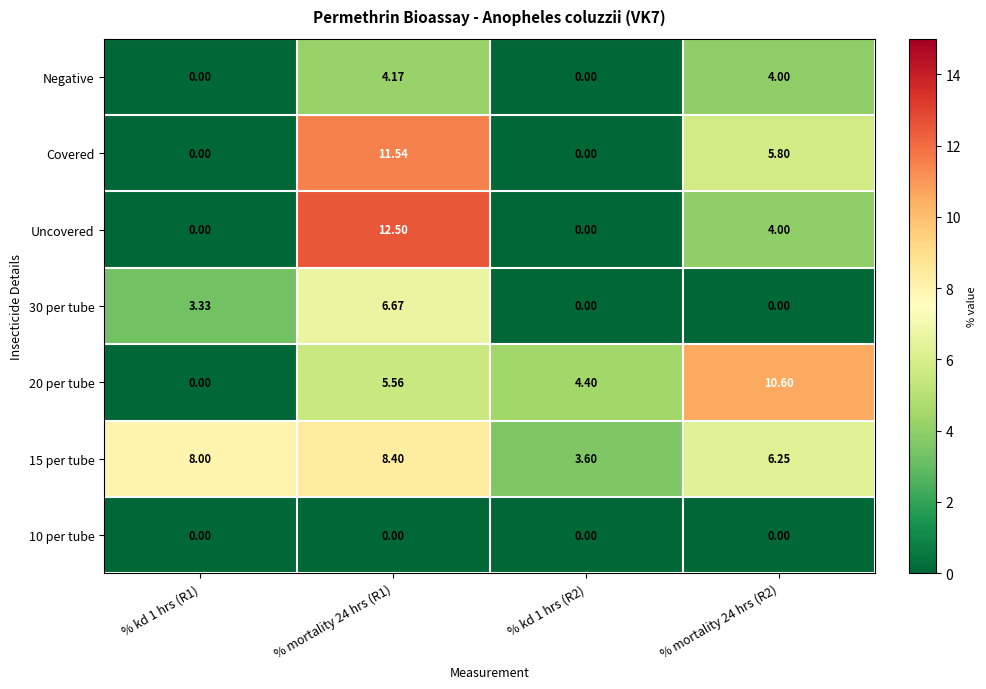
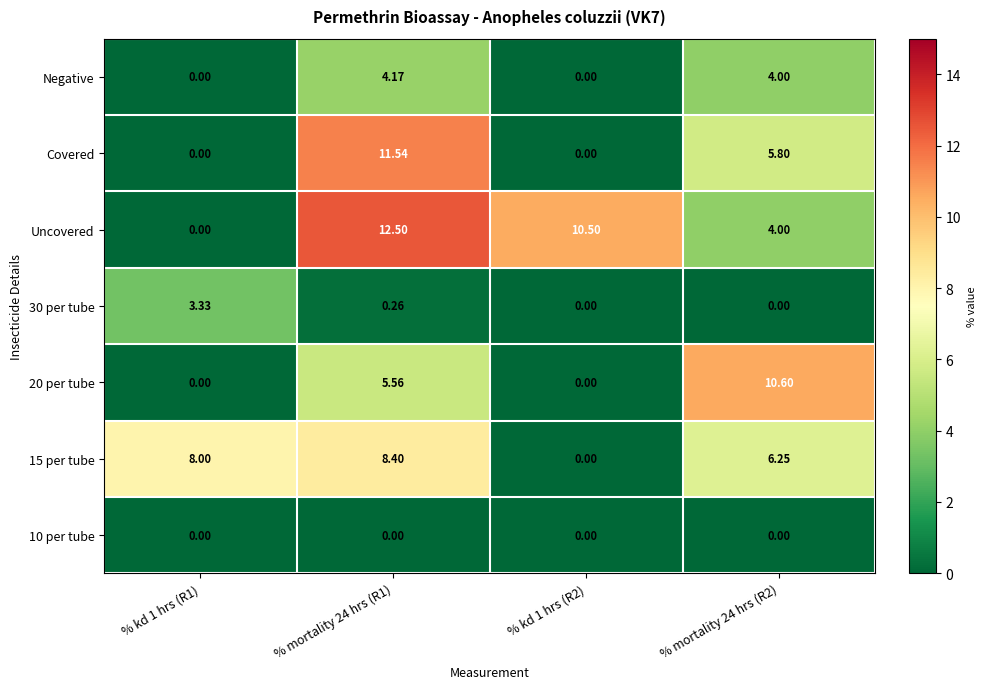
  {
    "Negative": {
      "% kd 1 hrs (R1)": 0.00,
      "% mortality 24 hrs (R1)": 4.17,
      "% kd 1 hrs (R2)": 0.00,
      "% mortality 24 hrs (R2)": 4.00
    },
    "Covered": {
      "% kd 1 hrs (R1)": 0.00,
      "% mortality 24 hrs (R1)": 11.54,
      "% kd 1 hrs (R2)": 0.00,
      "% mortality 24 hrs (R2)": 5.80
    },
    "Uncovered": {
      "% kd 1 hrs (R1)": 0.00,
      "% mortality 24 hrs (R1)": 12.50,
-     "% kd 1 hrs (R2)": 0.00,
+     "% kd 1 hrs (R2)": 10.50,
      "% mortality 24 hrs (R2)": 4.00
    },
    "30 per tube": {
      "% kd 1 hrs (R1)": 3.33,
-     "% mortality 24 hrs (R1)": 6.67,
+     "% mortality 24 hrs (R1)": 0.26,
      "% kd 1 hrs (R2)": 0.00,
      "% mortality 24 hrs (R2)": 0.00
    },
    "20 per tube": {
      "% kd 1 hrs (R1)": 0.00,
      "% mortality 24 hrs (R1)": 5.56,
-     "% kd 1 hrs (R2)": 4.40,
+     "% kd 1 hrs (R2)": 0.00,
      "% mortality 24 hrs (R2)": 10.60
    },
    "15 per tube": {
      "% kd 1 hrs (R1)": 8.00,
      "% mortality 24 hrs (R1)": 8.40,
-     "% kd 1 hrs (R2)": 3.60,
+     "% kd 1 hrs (R2)": 0.00,
      "% mortality 24 hrs (R2)": 6.25
    },
    "10 per tube": {
      "% kd 1 hrs (R1)": 0.00,
      "% mortality 24 hrs (R1)": 0.00,
      "% kd 1 hrs (R2)": 0.00,
      "% mortality 24 hrs (R2)": 0.00
    }
  }
